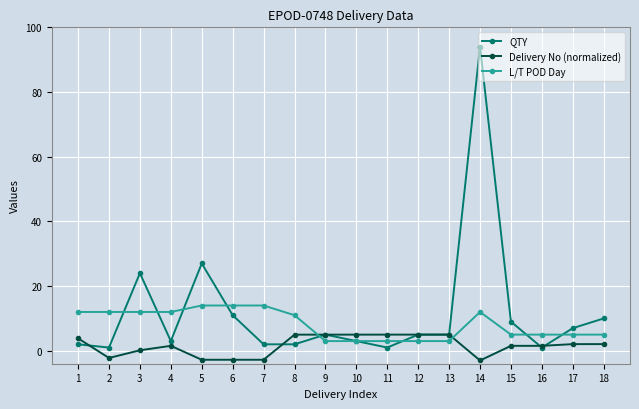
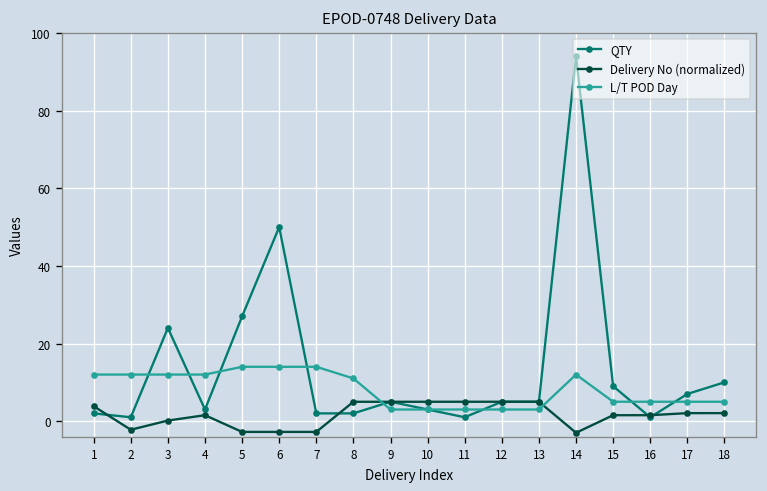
  {
    "QTY": {
      "1": 2,
      "2": 1,
      "3": 24,
      "4": 3,
      "5": 27,
-     "6": 11,
+     "6": 50,
      "7": 2,
      "8": 2,
      "11": 1,
      "15": 9,
      "17": 7,
      "18": 10
    },
    "Delivery No (normalized)": {
      "1": 4,
      "2": -2,
      "3": 0,
      "4": 2,
      "5": -3,
      "6": -3,
      "7": -3,
      "8": 5,
      "10": 5,
      "11": 5,
      "14": -3,
      "15": 2,
      "17": 2,
      "18": 2
    },
    "L/T POD Day": {
      "1": 12,
      "2": 12,
      "3": 12,
      "4": 12,
      "5": 14,
      "6": 14,
      "7": 14,
      "8": 11,
      "9": 3,
      "11": 3,
      "12": 3,
      "13": 3,
      "14": 12,
      "15": 5,
      "16": 5,
      "17": 5,
      "18": 5
    }
  }
